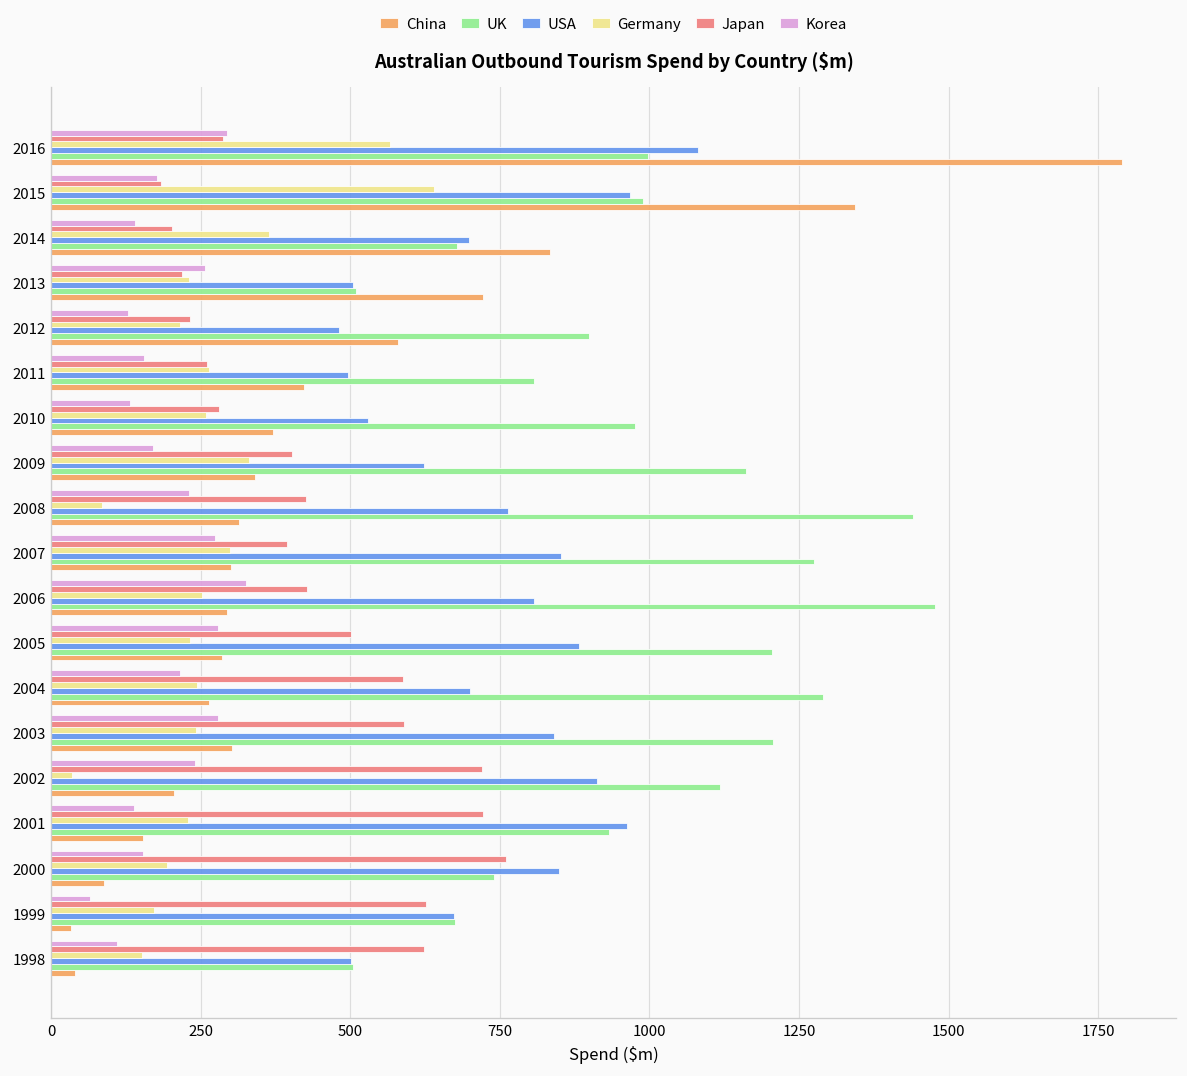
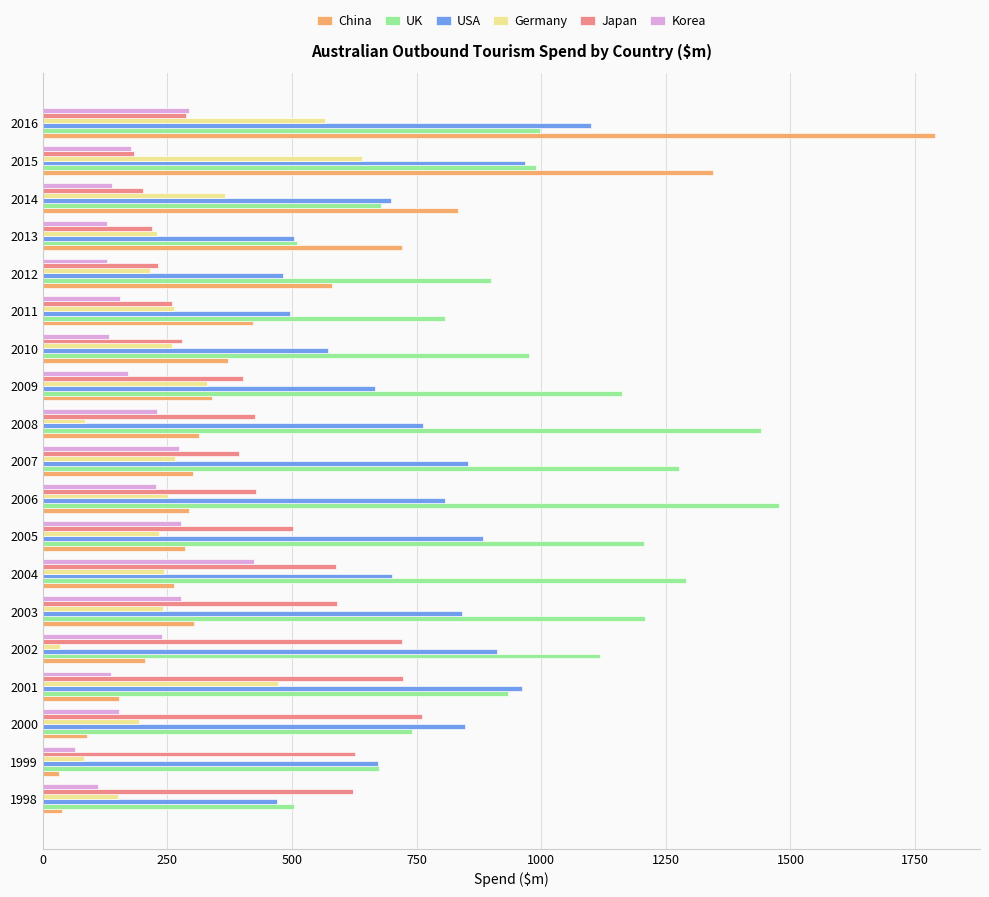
  {
    "UK": {
      "2016": 1000,
      "2015": 990,
      "2014": 680,
      "2013": 510,
      "2012": 900,
      "2011": 810,
      "2010": 980,
      "2009": 1160,
      "2008": 1440,
      "2007": 1280,
      "2006": 1480,
      "2005": 1210,
      "2004": 1290,
      "2003": 1210,
      "2002": 1120,
      "2001": 930,
      "2000": 740,
      "1999": 670,
      "1998": 500
    },
    "USA": {
-     "2016": 1080,
+     "2016": 1100,
      "2015": 970,
      "2014": 700,
      "2013": 500,
      "2012": 480,
      "2011": 500,
-     "2010": 530,
-     "2009": 620,
+     "2010": 570,
+     "2009": 670,
      "2008": 760,
      "2007": 850,
      "2006": 810,
      "2005": 880,
      "2004": 700,
      "2003": 840,
      "2002": 910,
      "2001": 960,
      "2000": 850,
      "1999": 670,
-     "1998": 500
+     "1998": 470
    },
    "Germany": {
      "2016": 570,
      "2015": 640,
      "2014": 360,
      "2013": 230,
      "2012": 220,
      "2011": 260,
      "2010": 260,
      "2009": 330,
      "2008": 80,
-     "2007": 300,
+     "2007": 270,
      "2006": 250,
      "2005": 230,
      "2004": 240,
      "2003": 240,
      "2002": 30,
-     "2001": 230,
+     "2001": 470,
      "2000": 190,
-     "1999": 170,
+     "1999": 80,
      "1998": 150
    },
    "Korea": {
      "2016": 290,
      "2015": 180,
      "2014": 140,
-     "2013": 260,
+     "2013": 130,
      "2012": 130,
      "2011": 160,
      "2010": 130,
      "2009": 170,
      "2008": 230,
      "2007": 270,
-     "2006": 330,
+     "2006": 230,
      "2005": 280,
-     "2004": 210,
+     "2004": 420,
      "2003": 280,
      "2002": 240,
      "2001": 140,
      "2000": 150,
      "1999": 60,
      "1998": 110
    }
  }
